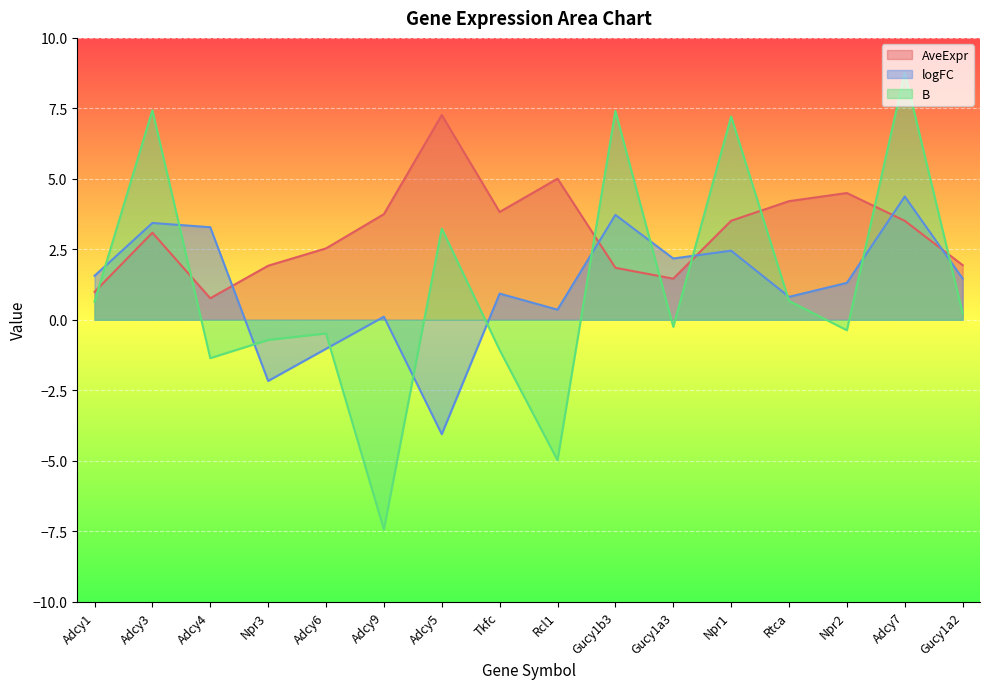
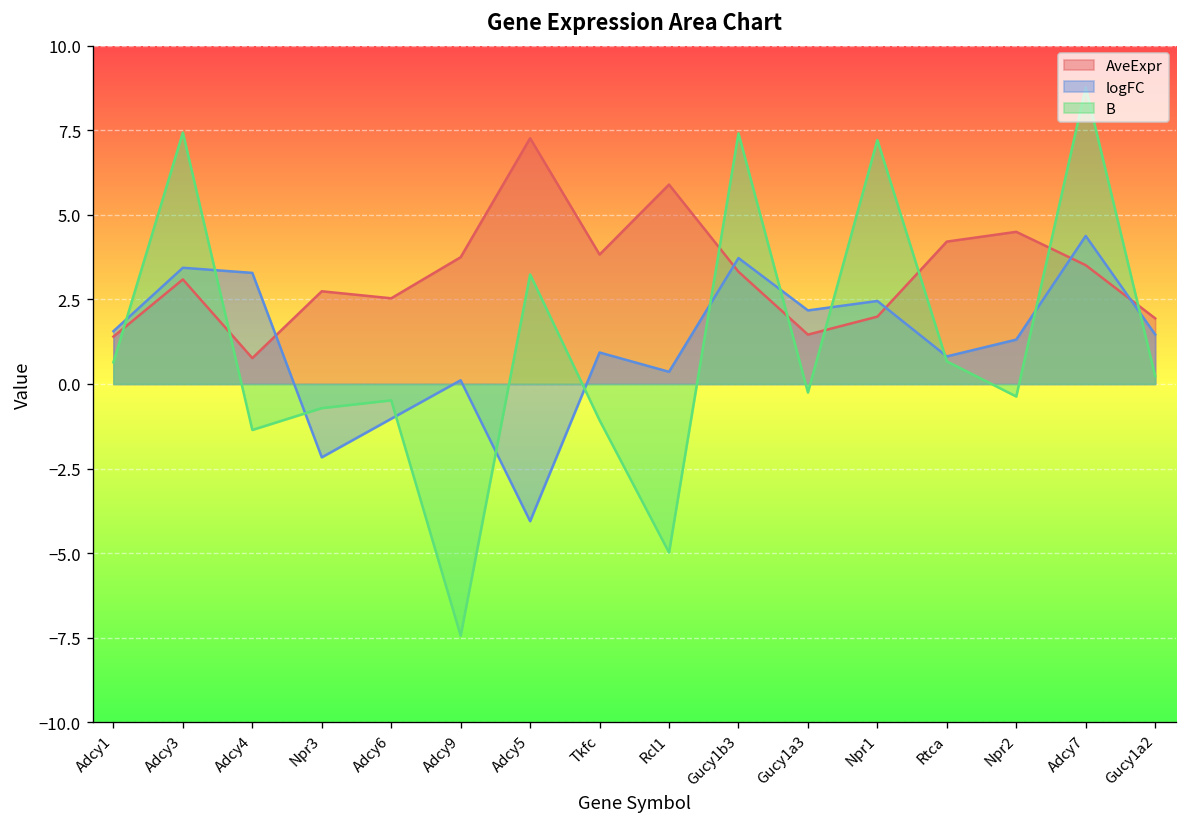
  {
    "AveExpr": {
-     "Adcy1": 1.0,
+     "Adcy1": 1.4,
      "Adcy3": 3.1,
      "Adcy4": 0.8,
-     "Npr3": 1.9,
+     "Npr3": 2.7,
      "Adcy6": 2.5,
      "Adcy9": 3.7,
      "Adcy5": 7.3,
      "Tkfc": 3.8,
-     "Rcl1": 5.0,
-     "Gucy1b3": 1.8,
+     "Rcl1": 5.9,
+     "Gucy1b3": 3.3,
      "Gucy1a3": 1.5,
-     "Npr1": 3.5,
+     "Npr1": 2.0,
      "Rtca": 4.2,
      "Npr2": 4.5,
      "Adcy7": 3.5,
      "Gucy1a2": 1.9
    }
  }
